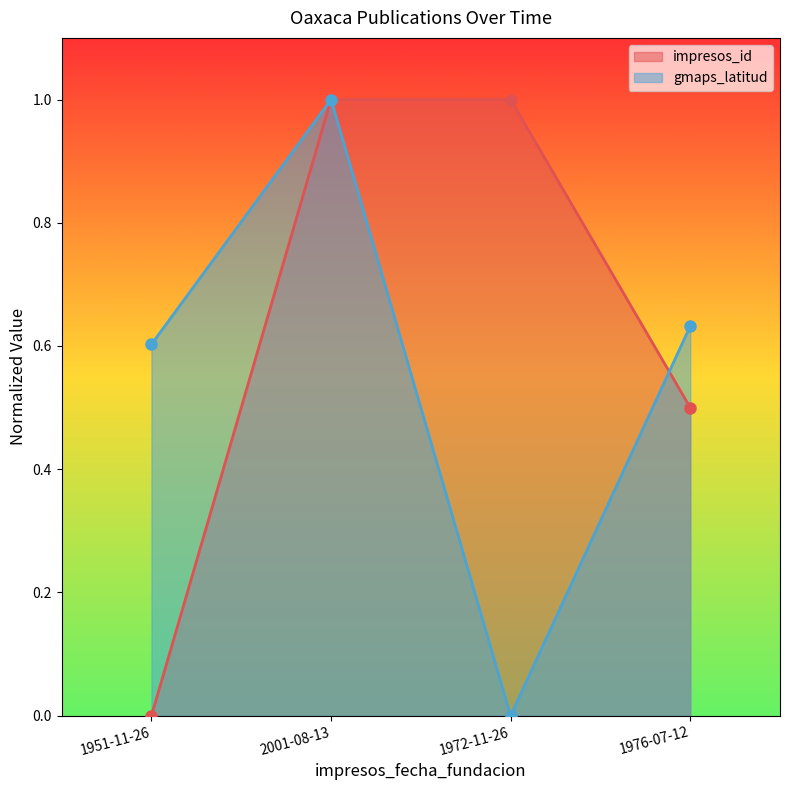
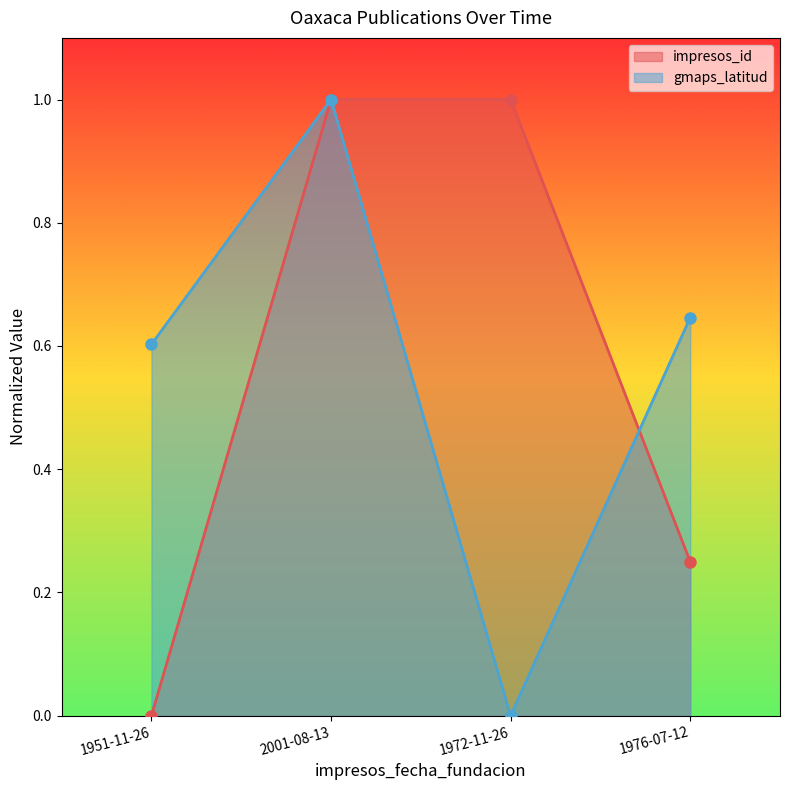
  {
    "impresos_id": {
      "1951-11-26": 0.00,
      "1972-11-26": 1.00,
-     "1976-07-12": 0.50
+     "1976-07-12": 0.25
    },
    "gmaps_latitud": {
      "1951-11-26": 0.60,
      "1972-11-26": 0.00,
-     "1976-07-12": 0.63
+     "1976-07-12": 0.65
    }
  }
